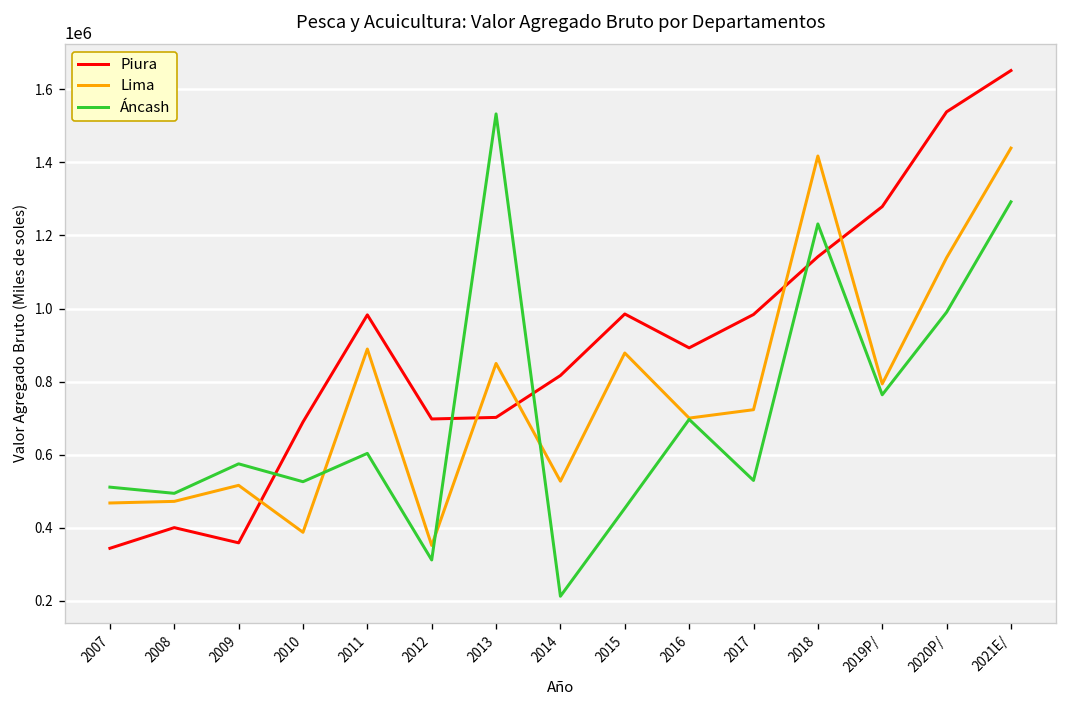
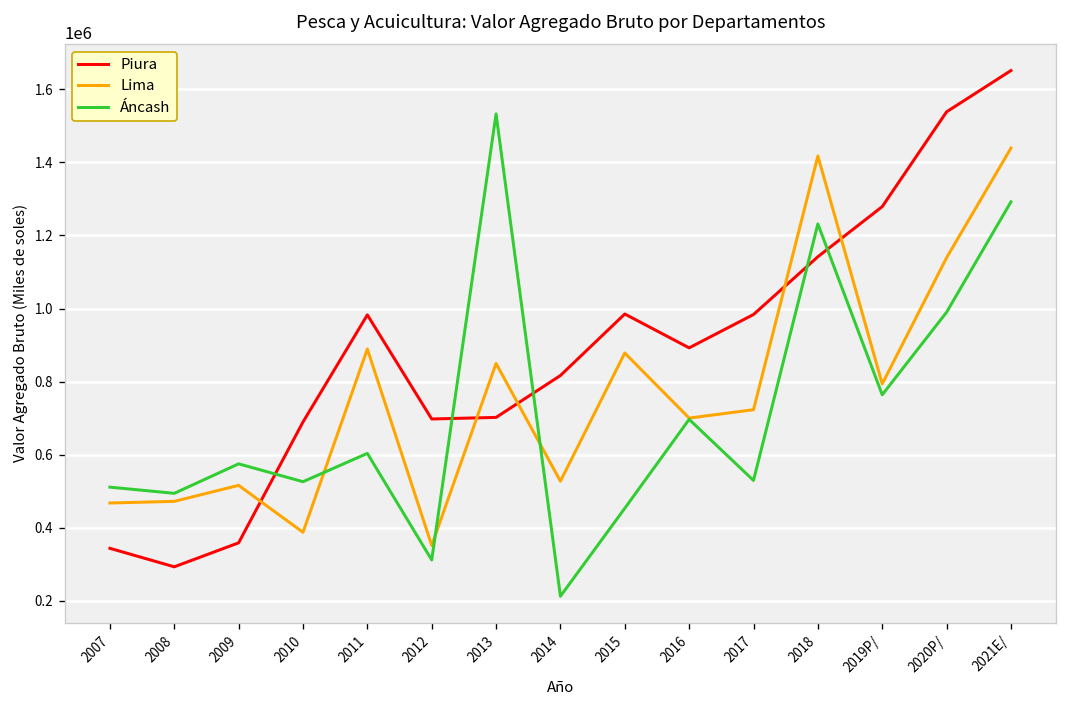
  {
    "Piura": {
      "2007": 340000,
-     "2008": 400000,
+     "2008": 290000,
      "2009": 360000,
      "2010": 690000,
      "2011": 980000,
      "2012": 700000,
      "2013": 700000,
      "2014": 820000,
      "2015": 990000,
      "2016": 890000,
      "2017": 980000,
      "2018": 1140000,
      "2019P/": 1280000,
      "2020P/": 1540000,
      "2021E/": 1650000
    },
    "Lima": {
      "2007": 470000,
      "2008": 470000,
      "2009": 520000,
      "2010": 390000,
      "2011": 890000,
      "2012": 350000,
      "2013": 850000,
      "2014": 530000,
      "2015": 880000,
      "2017": 720000,
      "2018": 1420000,
      "2019P/": 790000,
      "2020P/": 1140000,
      "2021E/": 1440000
    },
    "Áncash": {
      "2007": 510000,
      "2008": 490000,
      "2009": 570000,
      "2010": 530000,
      "2011": 600000,
      "2012": 310000,
      "2013": 1530000,
      "2014": 210000,
      "2015": 450000,
      "2017": 530000,
      "2018": 1230000,
      "2019P/": 760000,
      "2020P/": 990000,
      "2021E/": 1290000
    }
  }
